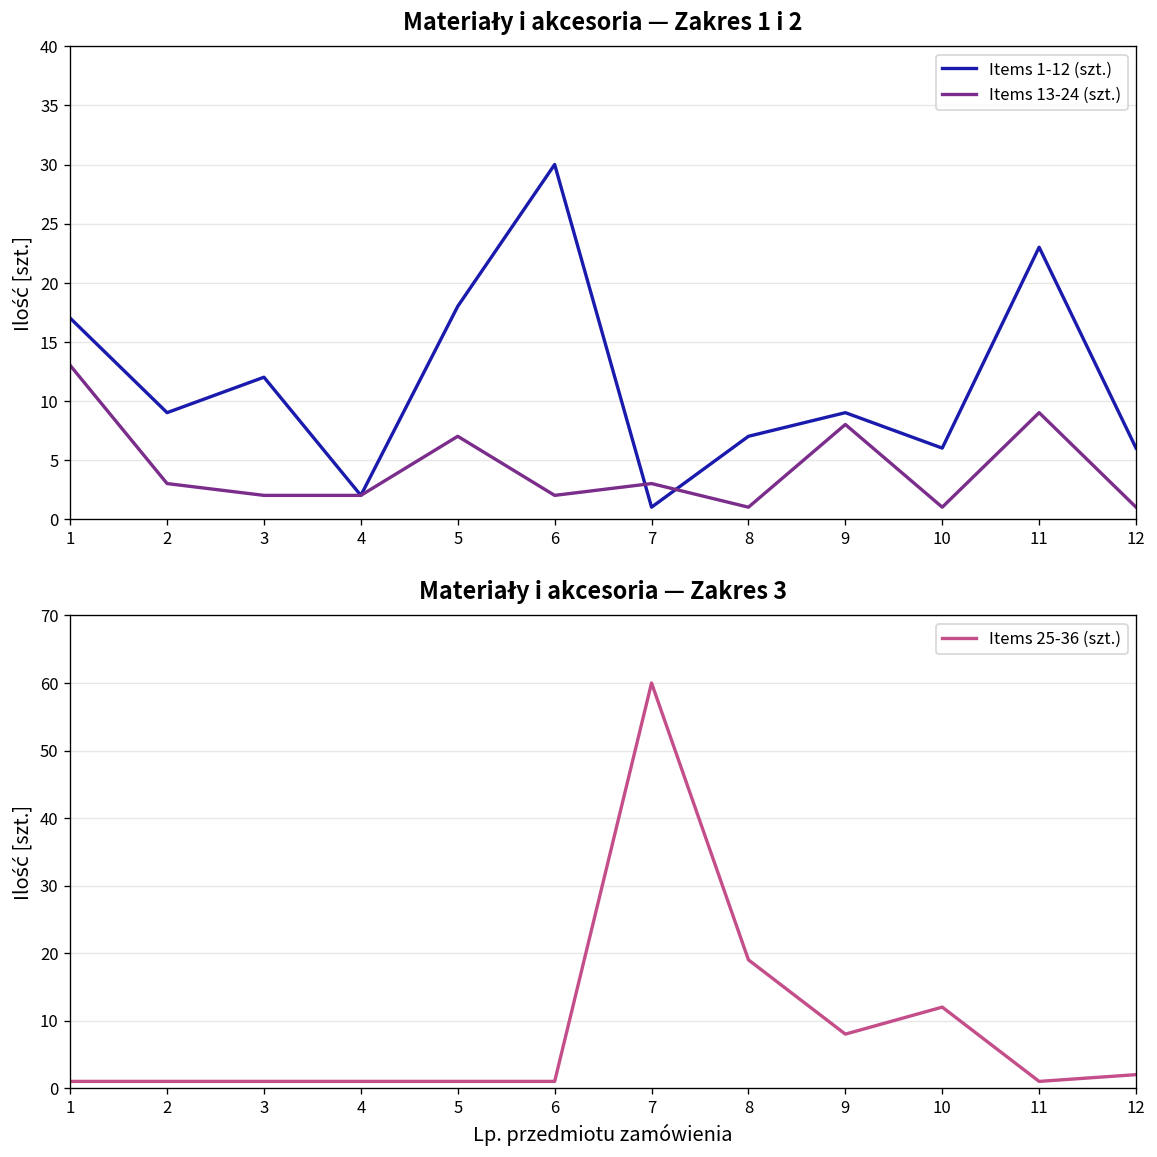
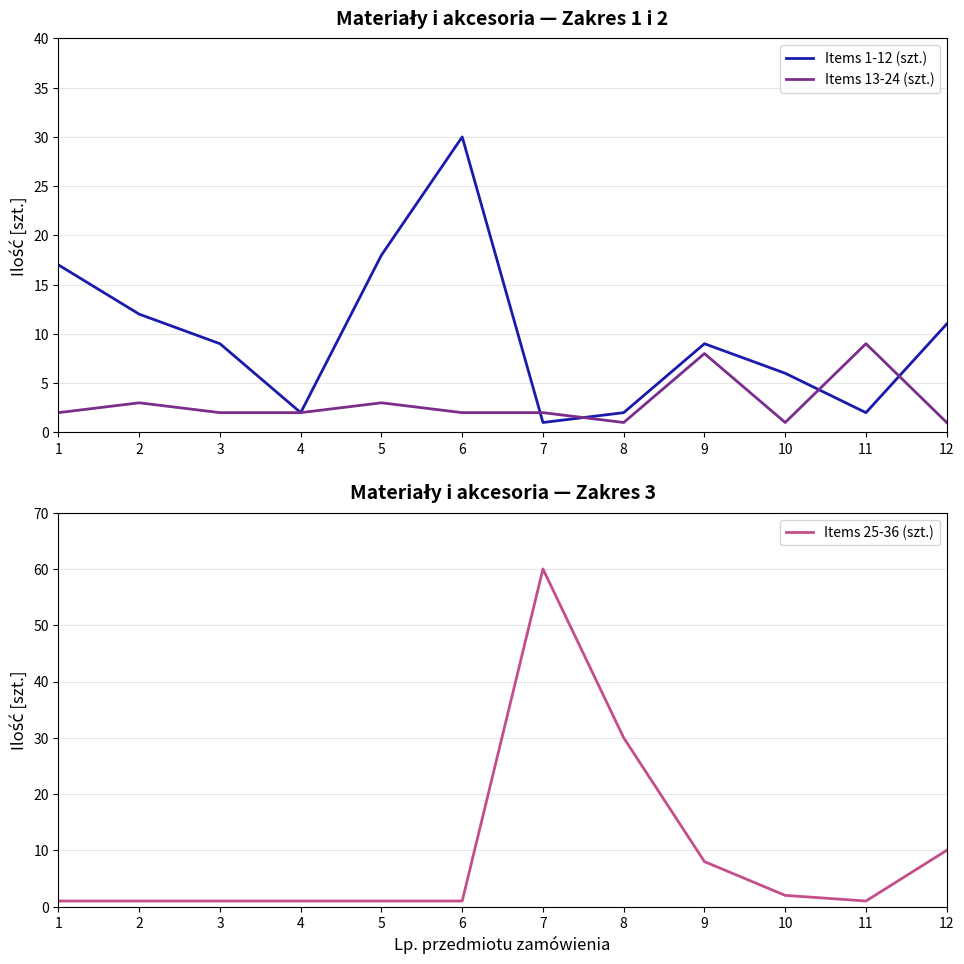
  {
    "Materiały i akcesoria — Zakres 1 i 2": {
      "Items 1-12 (szt.)": {
        "1": 17,
-       "2": 9,
-       "3": 12,
+       "2": 12,
+       "3": 9,
        "5": 18,
        "6": 30,
        "7": 1,
-       "8": 7,
+       "8": 2,
        "9": 9,
        "10": 6,
-       "11": 23,
-       "12": 6
+       "11": 2,
+       "12": 11
      },
      "Items 13-24 (szt.)": {
-       "1": 13,
+       "1": 2,
        "2": 3,
        "3": 2,
-       "5": 7,
+       "5": 3,
        "6": 2,
-       "7": 3,
+       "7": 2,
        "8": 1,
        "9": 8,
        "10": 1,
        "11": 9,
        "12": 1
      }
    },
    "Materiały i akcesoria — Zakres 3": {
      "1": 1,
      "2": 1,
      "3": 1,
      "4": 1,
      "5": 1,
      "6": 1,
      "7": 60,
-     "8": 19,
+     "8": 30,
      "9": 8,
-     "10": 12,
+     "10": 2,
      "11": 1,
-     "12": 2
+     "12": 10
    }
  }
